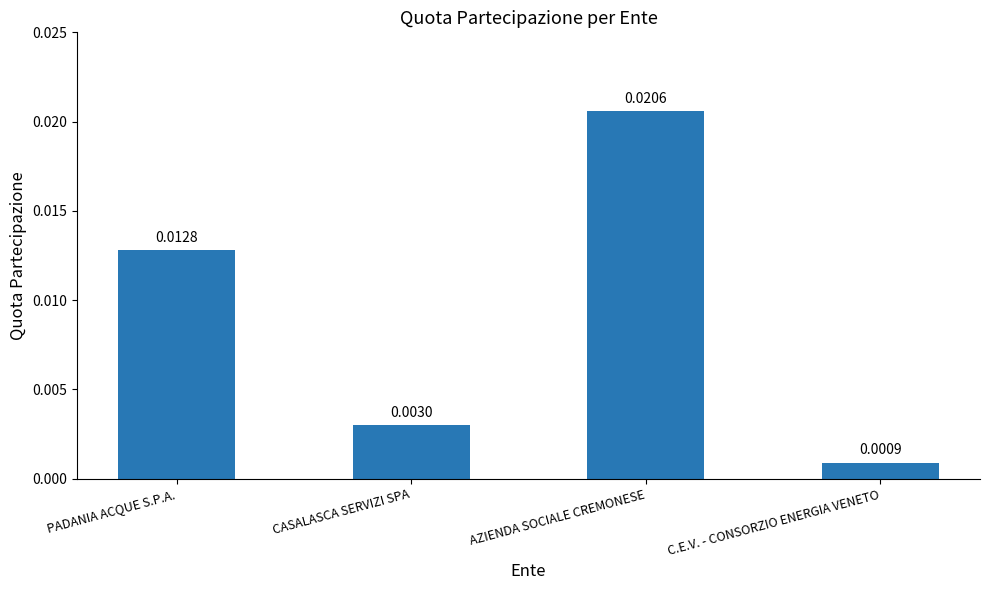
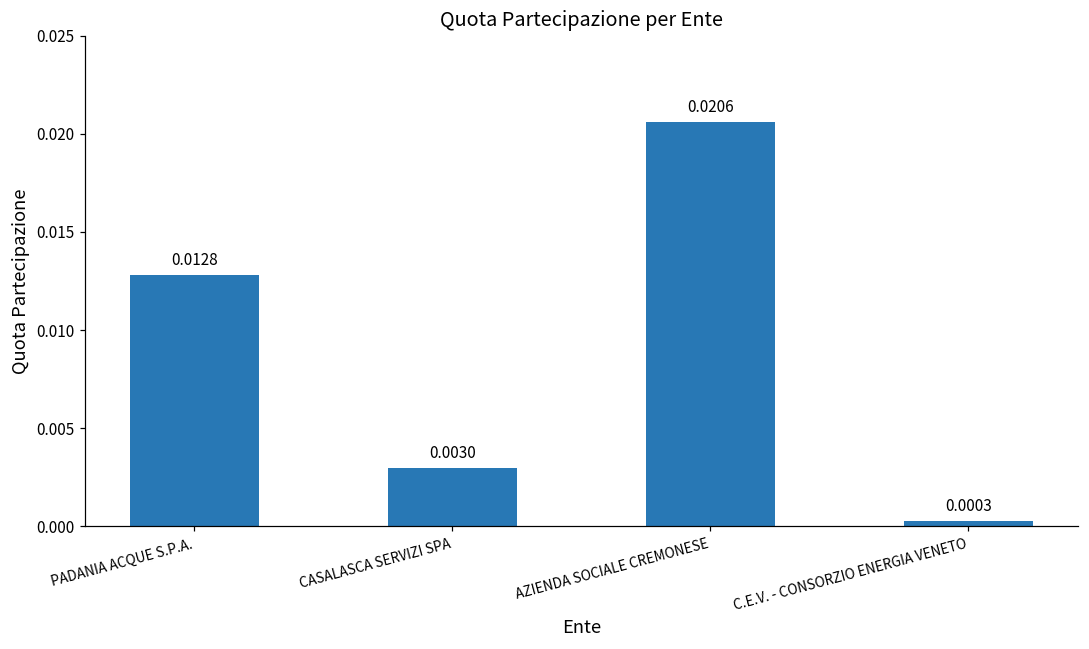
  {
    "PADANIA ACQUE S.P.A.": 0.0128,
    "CASALASCA SERVIZI SPA": 0.0030,
    "AZIENDA SOCIALE CREMONESE": 0.0206,
-   "C.E.V. - CONSORZIO ENERGIA VENETO": 0.0009
+   "C.E.V. - CONSORZIO ENERGIA VENETO": 0.0003
  }
